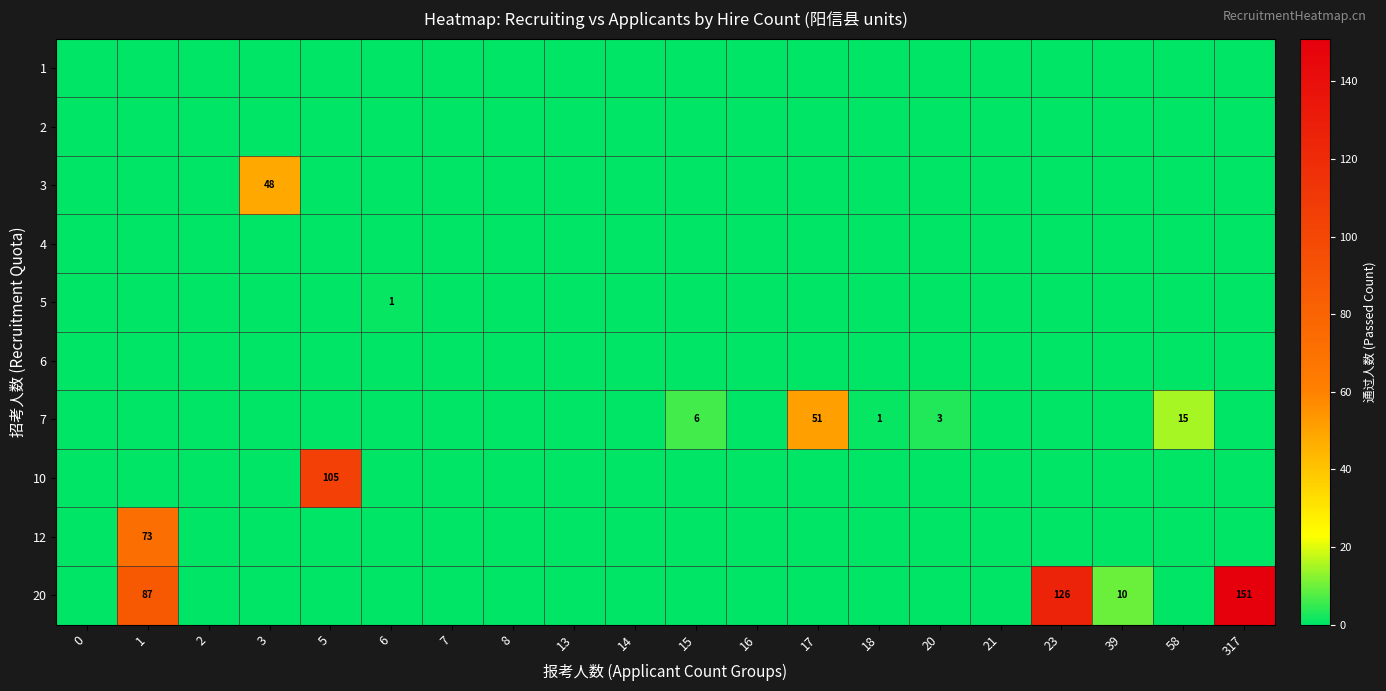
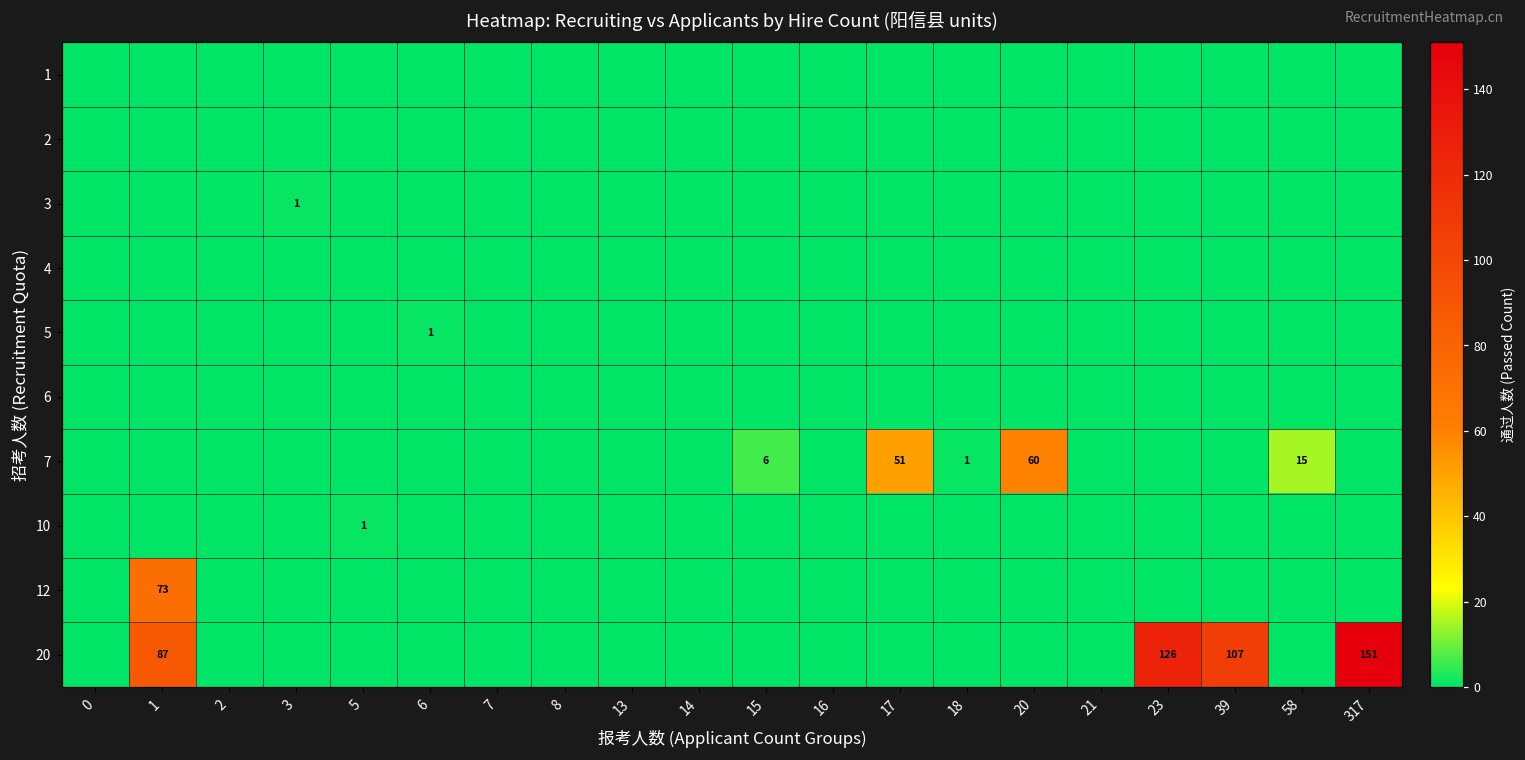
  {
    "3": {
-     "3": 48
+     "3": 1
    },
    "5": {
      "6": 1
    },
    "7": {
      "15": 6,
      "17": 51,
      "18": 1,
-     "20": 3,
+     "20": 60,
      "58": 15
    },
    "10": {
-     "5": 105
+     "5": 1
    },
    "12": {
      "1": 73
    },
    "20": {
      "1": 87,
      "23": 126,
-     "39": 10,
+     "39": 107,
      "317": 151
    }
  }
